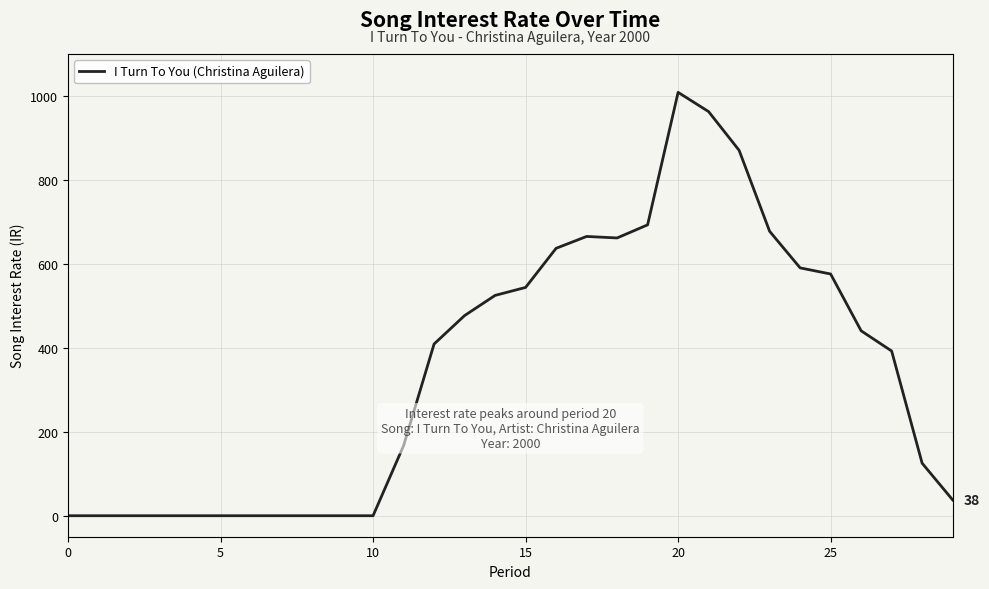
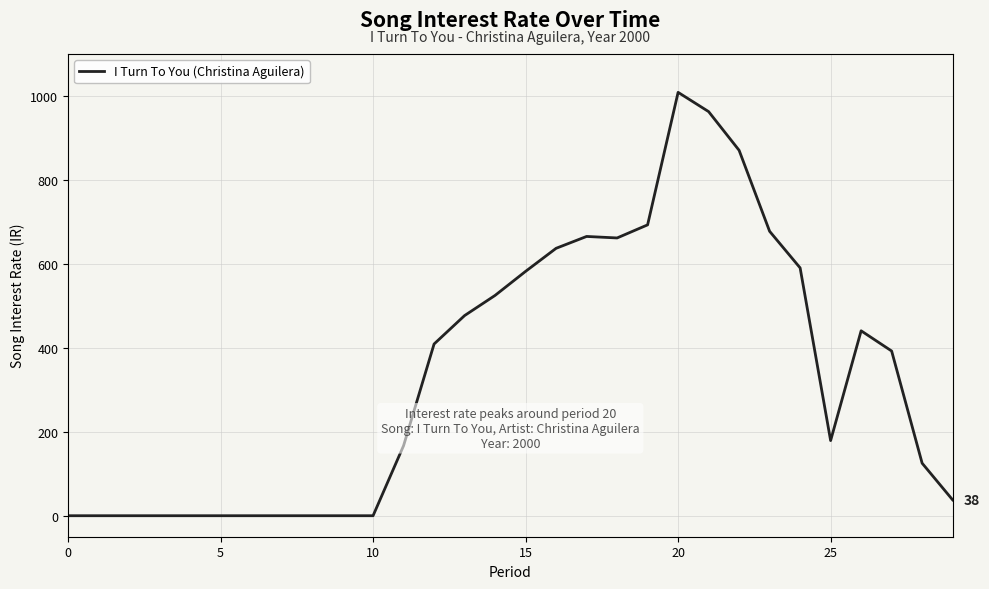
  {
    "0": 0,
    "5": 0,
    "10": 0,
-   "15": 540,
+   "15": 580,
    "20": 1010,
-   "25": 580
+   "25": 180
  }
